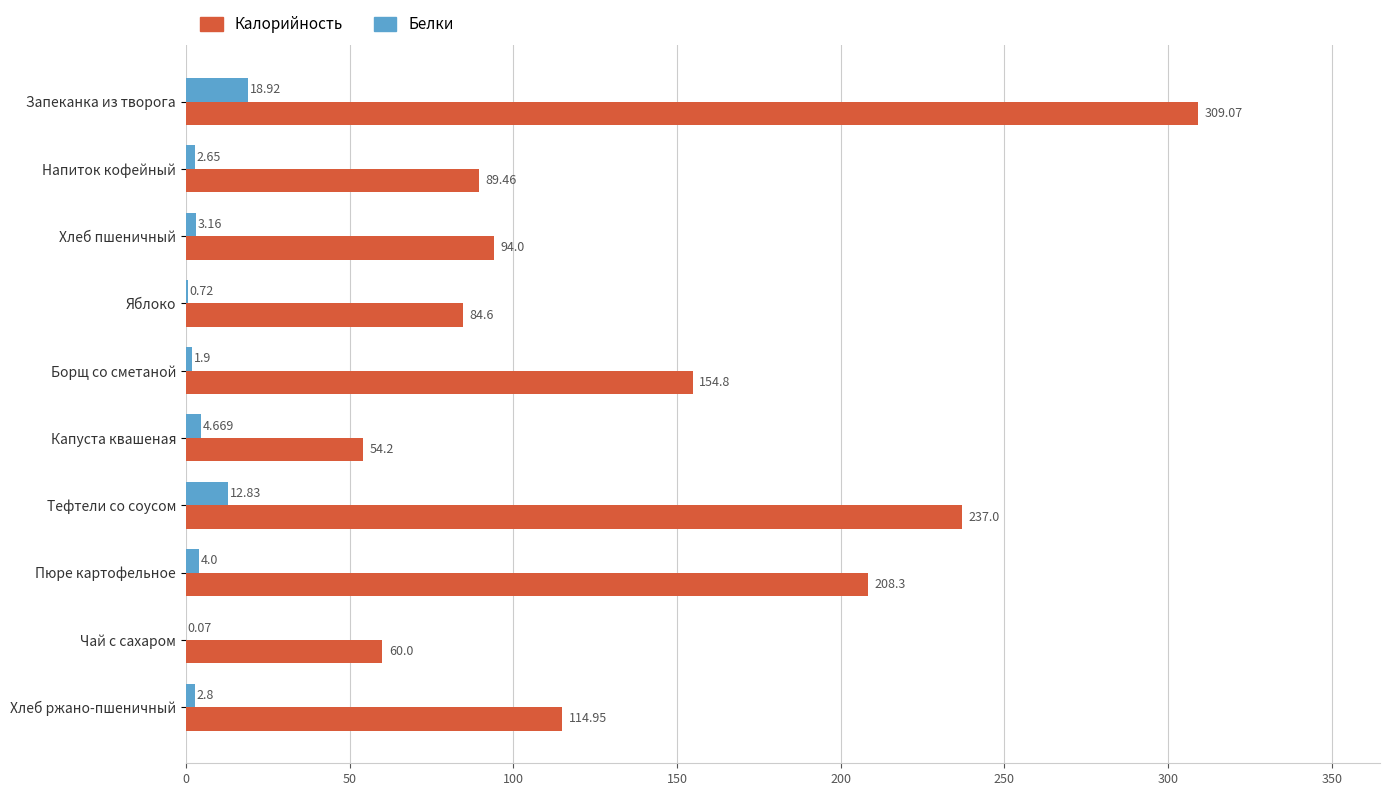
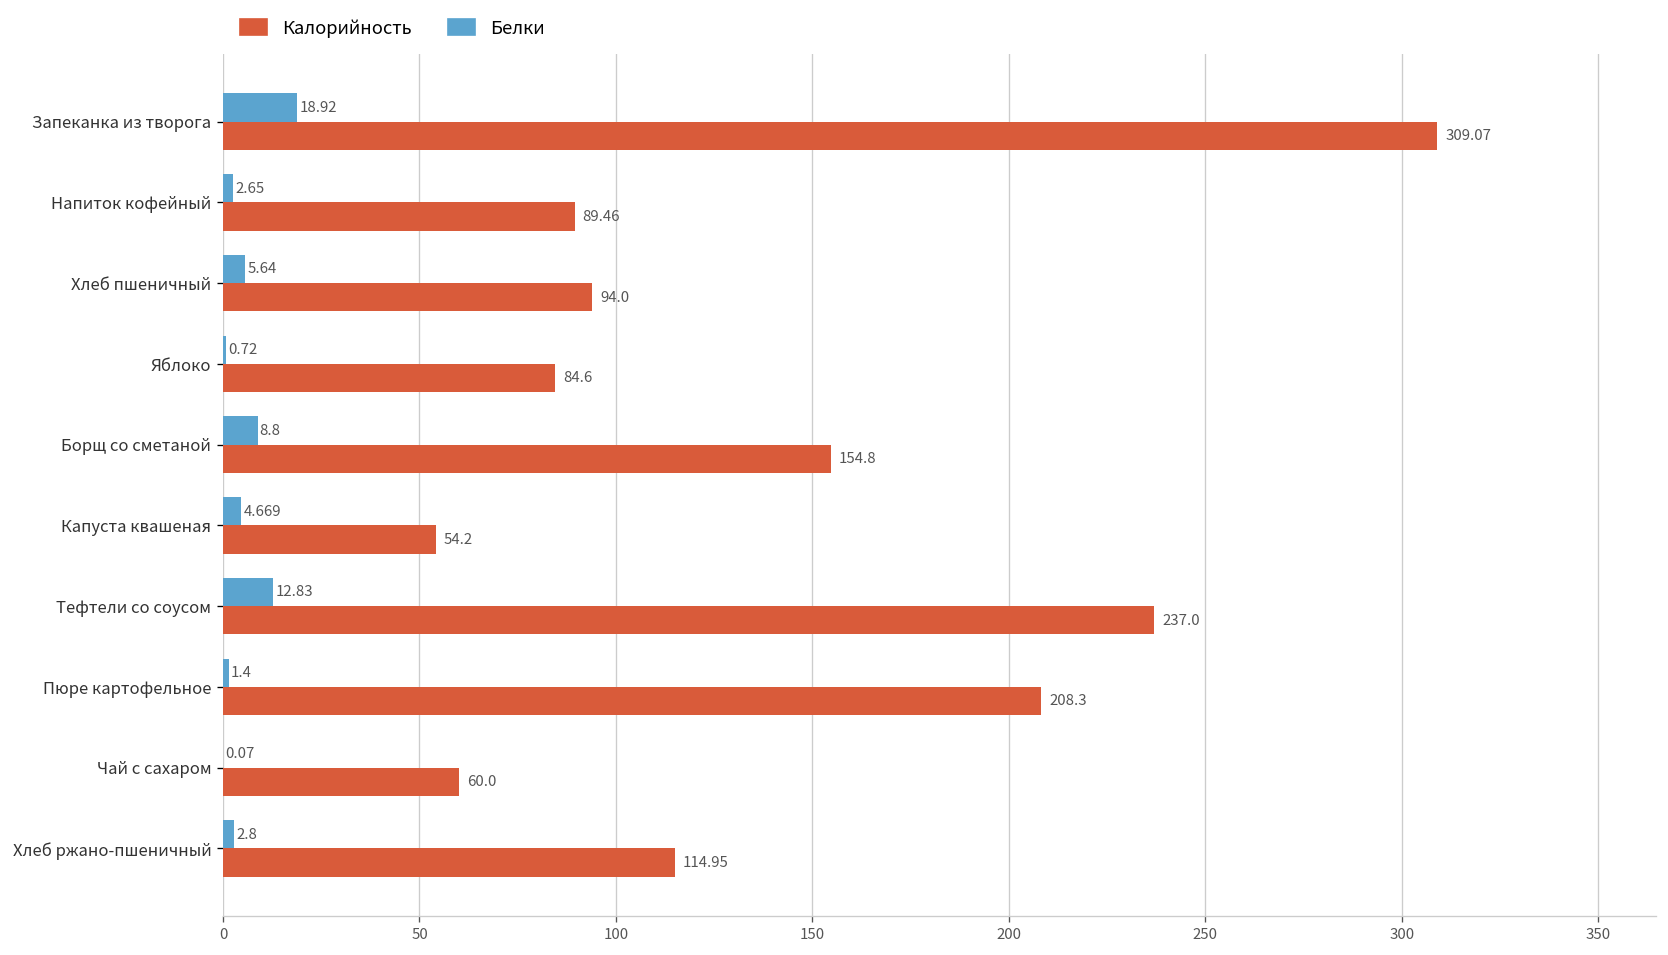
  {
    "Калорийность": {
      "Запеканка из творога": 309.07,
      "Напиток кофейный": 89.46,
      "Хлеб пшеничный": 94.0,
      "Яблоко": 84.6,
      "Борщ со сметаной": 154.8,
      "Капуста квашеная": 54.2,
      "Тефтели со соусом": 237.0,
      "Пюре картофельное": 208.3,
      "Чай с сахаром": 60.0,
      "Хлеб ржано-пшеничный": 114.95
    },
    "Белки": {
      "Запеканка из творога": 18.92,
      "Напиток кофейный": 2.65,
-     "Хлеб пшеничный": 3.16,
+     "Хлеб пшеничный": 5.64,
      "Яблоко": 0.72,
-     "Борщ со сметаной": 1.9,
+     "Борщ со сметаной": 8.8,
      "Капуста квашеная": 4.669,
      "Тефтели со соусом": 12.83,
-     "Пюре картофельное": 4.0,
+     "Пюре картофельное": 1.4,
      "Чай с сахаром": 0.07,
      "Хлеб ржано-пшеничный": 2.8
    }
  }
